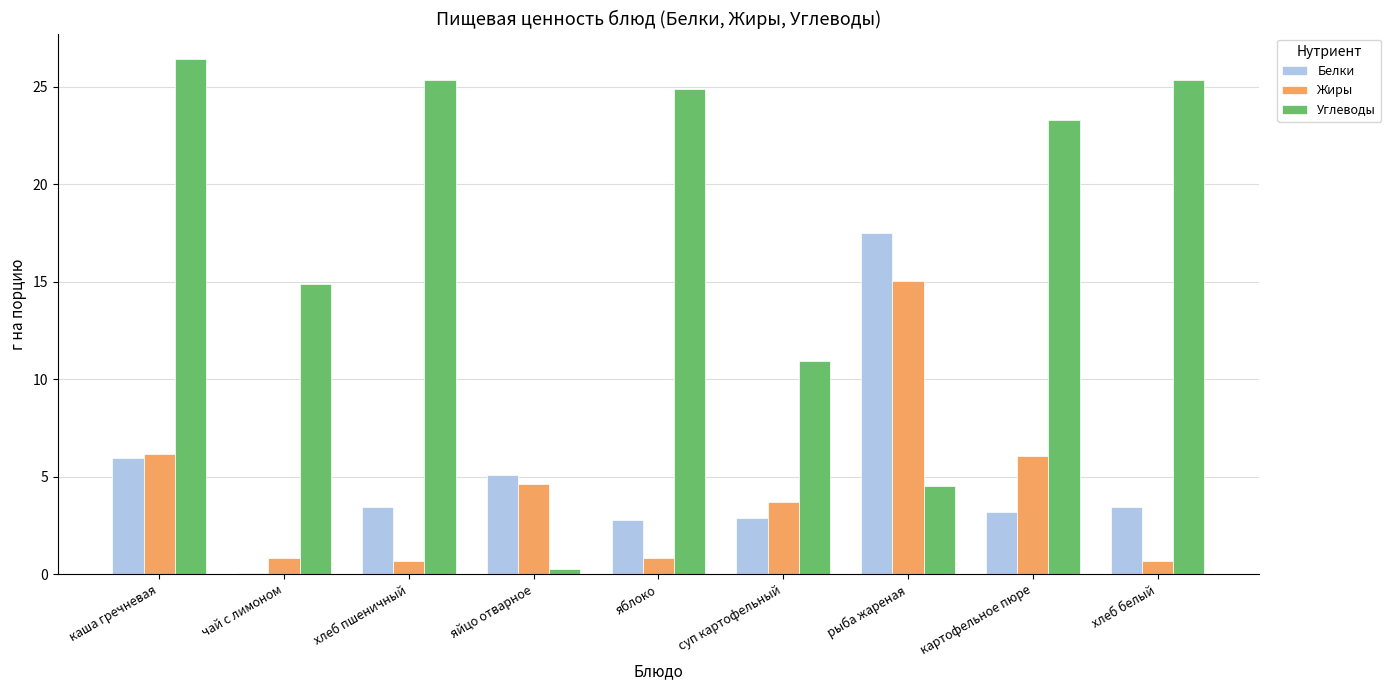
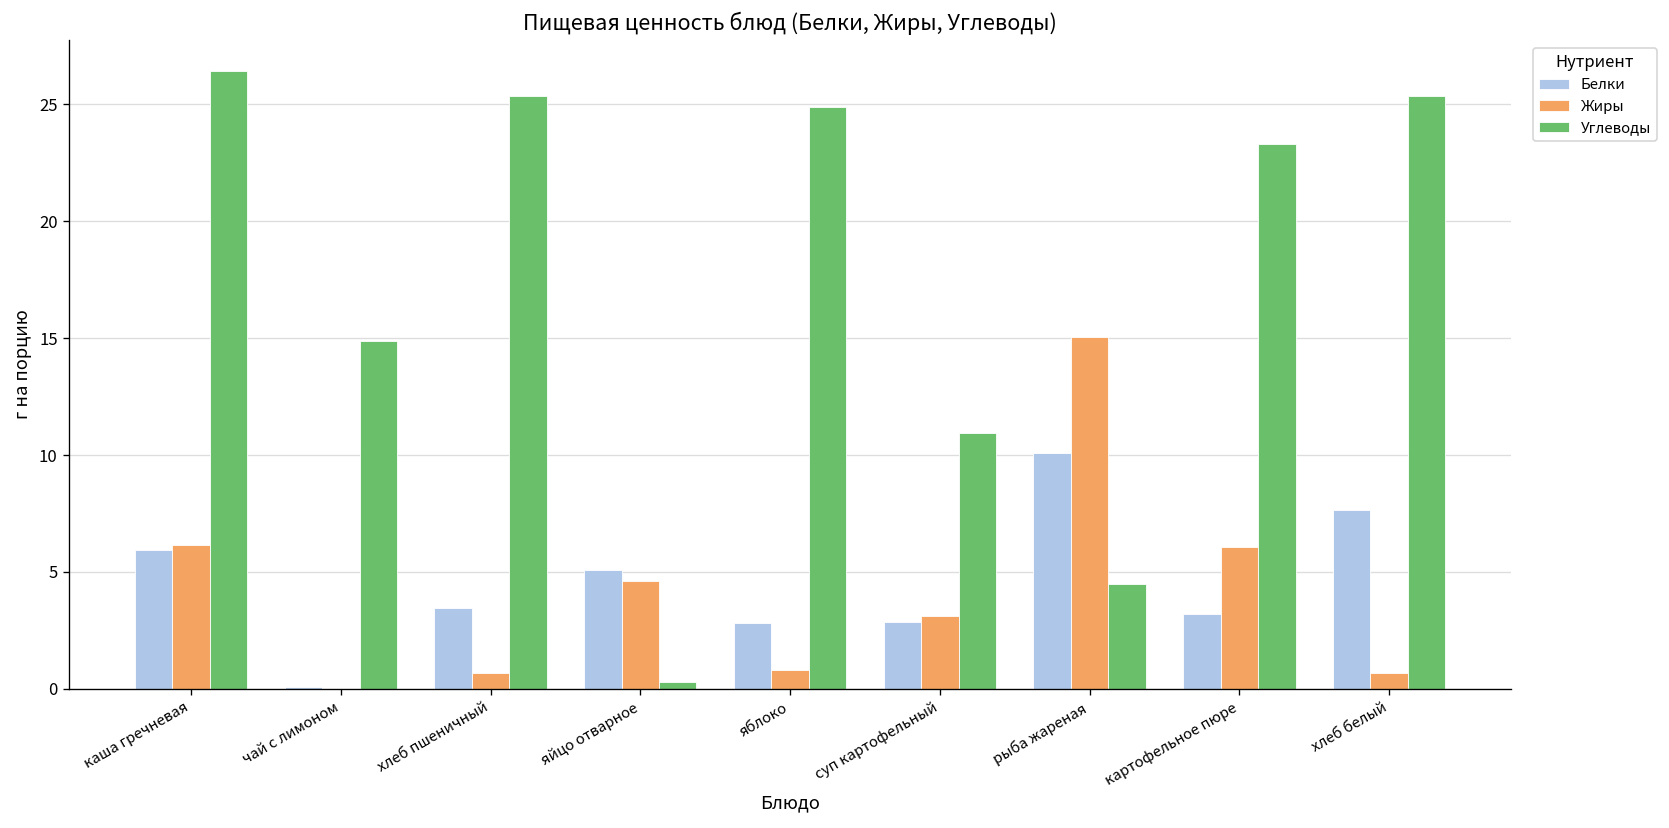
  {
    "Белки": {
      "каша гречневая": 6.0,
      "хлеб пшеничный": 3.5,
      "яйцо отварное": 5.1,
      "яблоко": 2.8,
      "суп картофельный": 2.9,
-     "рыба жареная": 17.5,
+     "рыба жареная": 10.1,
      "картофельное пюре": 3.2,
-     "хлеб белый": 3.5
+     "хлеб белый": 7.6
    },
    "Жиры": {
      "каша гречневая": 6.2,
-     "чай с лимоном": 0.9,
+     "чай с лимоном": 0.0,
      "хлеб пшеничный": 0.7,
      "яйцо отварное": 4.6,
      "яблоко": 0.8,
-     "суп картофельный": 3.7,
+     "суп картофельный": 3.1,
      "рыба жареная": 15.1,
      "картофельное пюре": 6.1,
      "хлеб белый": 0.7
    },
    "Углеводы": {
      "каша гречневая": 26.4,
      "чай с лимоном": 14.9,
      "хлеб пшеничный": 25.3,
      "яйцо отварное": 0.3,
      "яблоко": 24.9,
      "суп картофельный": 11.0,
      "рыба жареная": 4.5,
      "картофельное пюре": 23.3,
      "хлеб белый": 25.3
    }
  }
